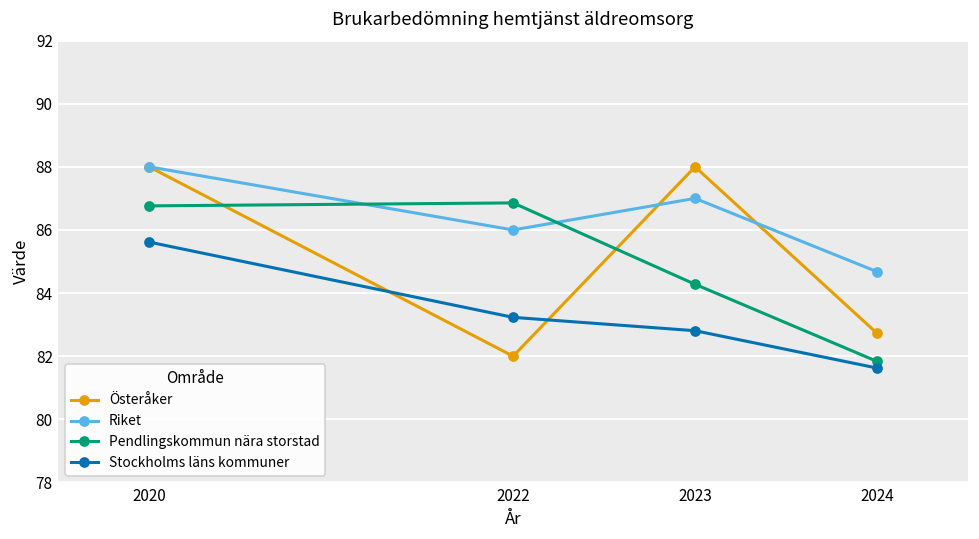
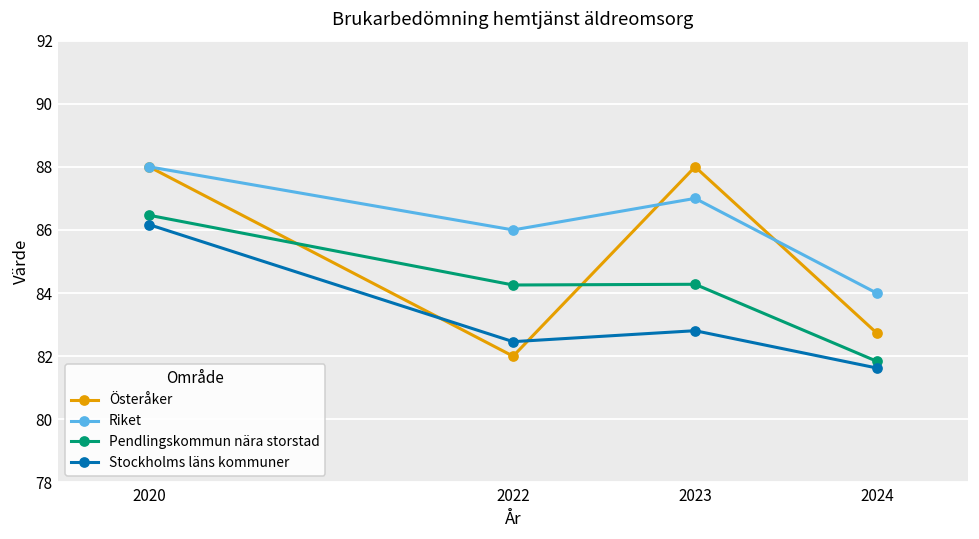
  {
    "Österåker": {
      "2022": 82.0,
      "2023": 88.0,
      "2024": 82.7
    },
    "Riket": {
      "2022": 86.0,
      "2023": 87.0,
-     "2024": 84.7
+     "2024": 84.0
    },
    "Pendlingskommun nära storstad": {
-     "2020": 86.8,
-     "2022": 86.9,
+     "2020": 86.5,
+     "2022": 84.3,
      "2023": 84.3,
      "2024": 81.8
    },
    "Stockholms läns kommuner": {
-     "2020": 85.6,
-     "2022": 83.2,
+     "2020": 86.2,
+     "2022": 82.5,
      "2023": 82.8,
      "2024": 81.6
    }
  }
